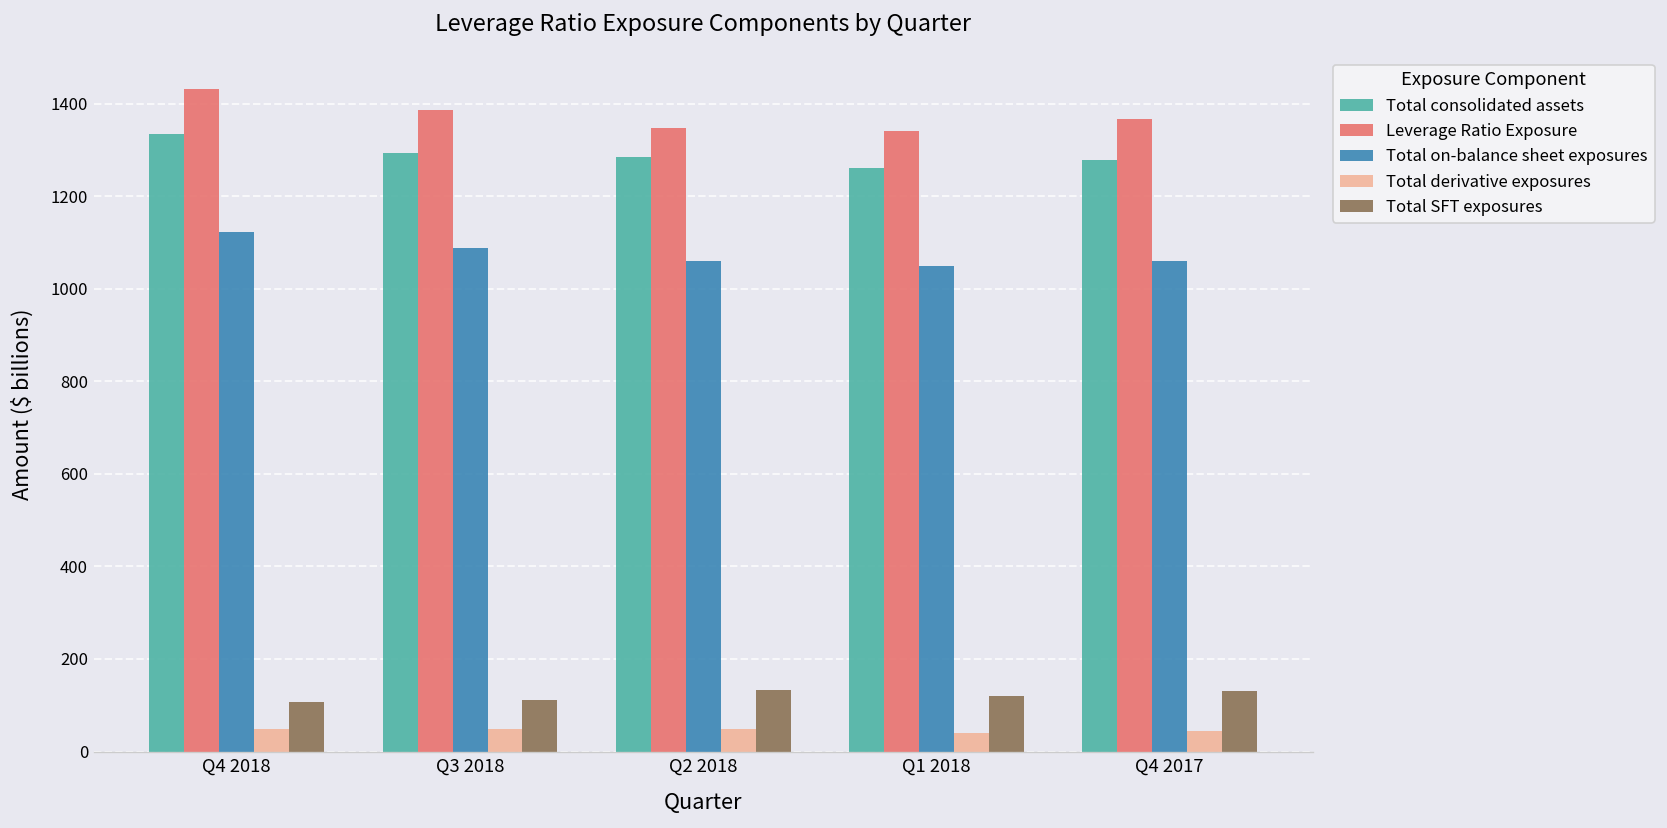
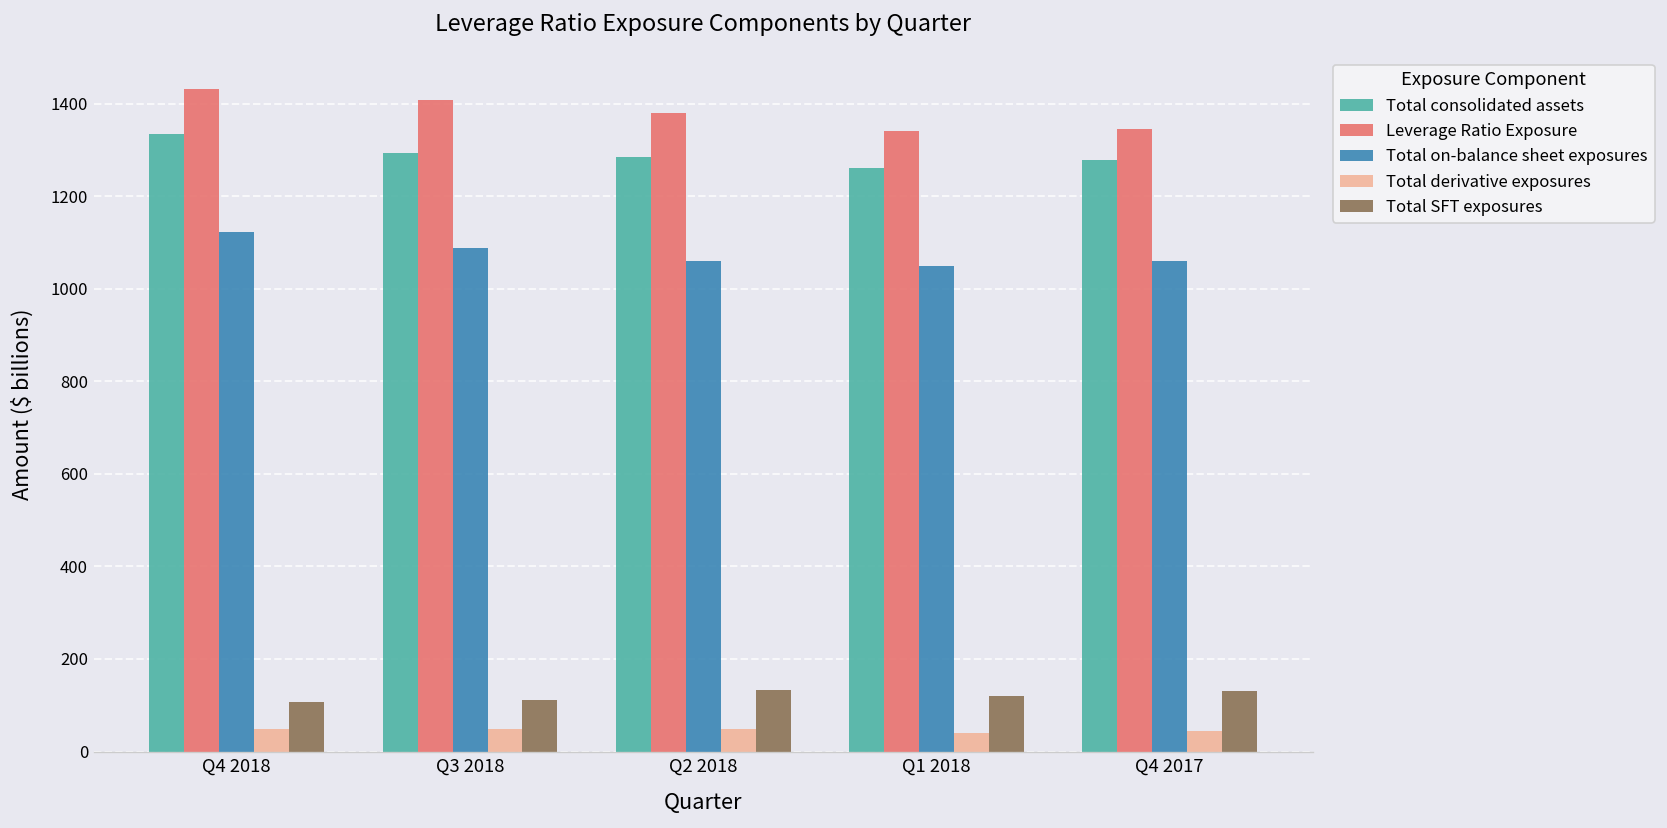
  {
    "Leverage Ratio Exposure": {
      "Q4 2018": 1430,
-     "Q3 2018": 1390,
-     "Q2 2018": 1350,
+     "Q3 2018": 1410,
+     "Q2 2018": 1380,
      "Q1 2018": 1340,
-     "Q4 2017": 1370
+     "Q4 2017": 1340
    },
    "Total derivative exposures": {
      "Q4 2018": 50,
      "Q3 2018": 50,
      "Q2 2018": 50,
      "Q1 2018": 40,
      "Q4 2017": 50
    },
    "Total SFT exposures": {
      "Q4 2018": 110,
      "Q3 2018": 110,
      "Q2 2018": 130,
      "Q1 2018": 120,
      "Q4 2017": 130
    }
  }
